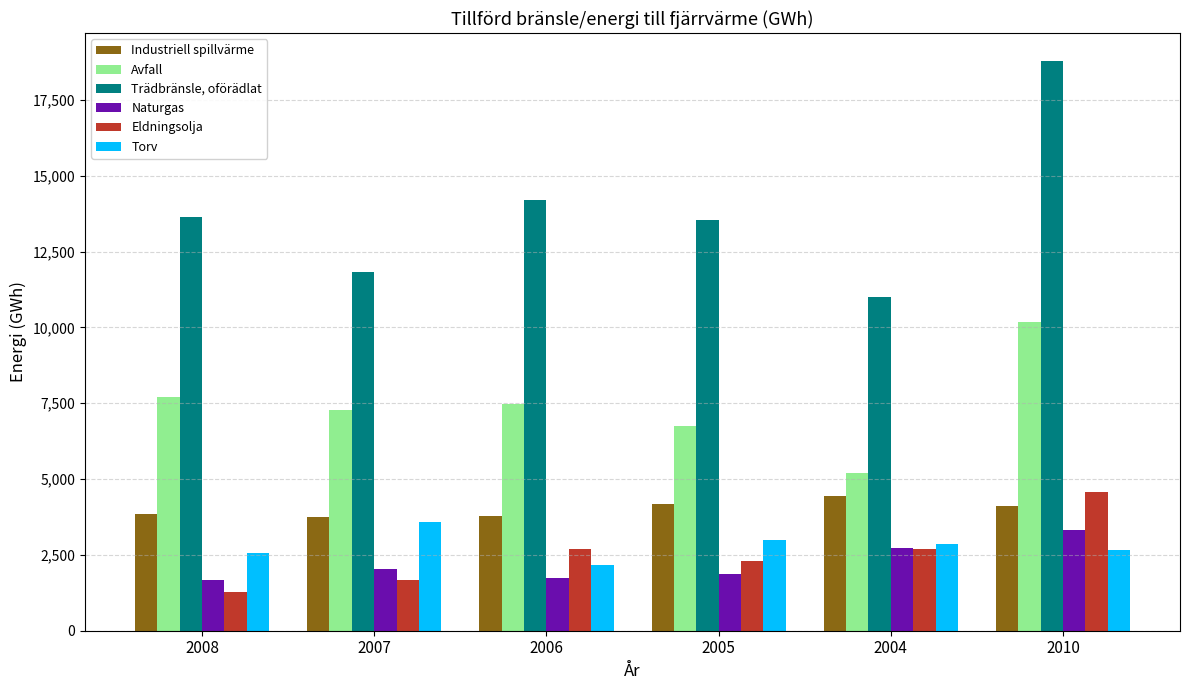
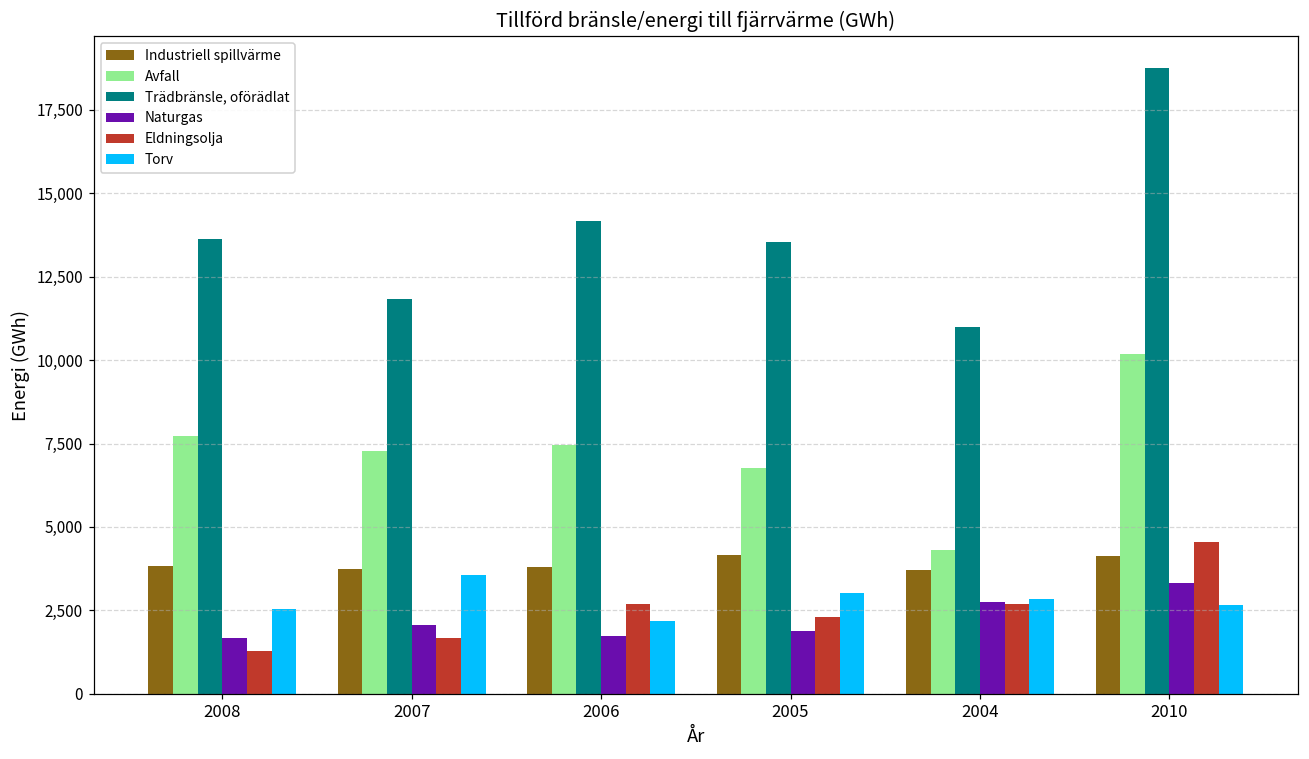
  {
    "Industriell spillvärme": {
      "2008": "3,800",
      "2007": "3,700",
      "2006": "3,800",
      "2005": "4,200",
-     "2004": "4,400",
+     "2004": "3,700",
      "2010": "4,100"
    },
    "Avfall": {
      "2008": "7,700",
      "2007": "7,300",
      "2006": "7,500",
      "2005": "6,800",
-     "2004": "5,200",
+     "2004": "4,300",
      "2010": "10,200"
    },
    "Trädbränsle, oförädlat": {
      "2008": "13,600",
      "2007": "11,800",
      "2006": "14,200",
      "2005": "13,500",
      "2004": "11,000",
      "2010": "18,800"
    },
    "Naturgas": {
      "2008": "1,700",
      "2007": "2,000",
      "2006": "1,700",
      "2005": "1,900",
      "2004": "2,700",
      "2010": "3,300"
    },
    "Eldningsolja": {
      "2008": "1,300",
      "2007": "1,700",
      "2006": "2,700",
      "2005": "2,300",
      "2004": "2,700",
      "2010": "4,600"
    },
    "Torv": {
      "2008": "2,500",
      "2007": "3,600",
      "2006": "2,200",
      "2005": "3,000",
      "2004": "2,800",
      "2010": "2,700"
    }
  }
